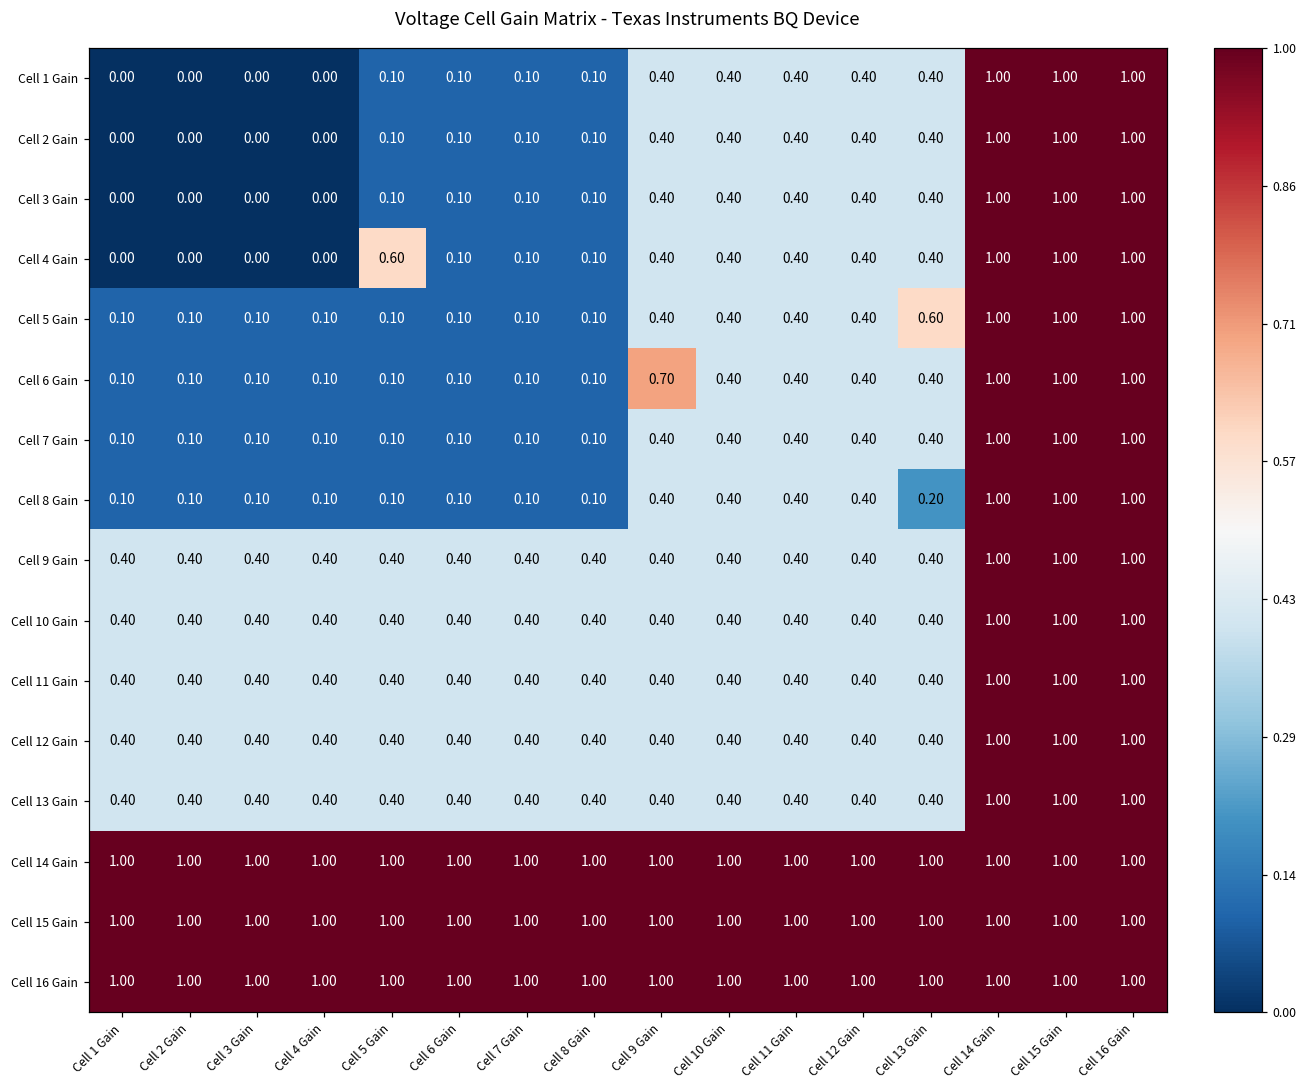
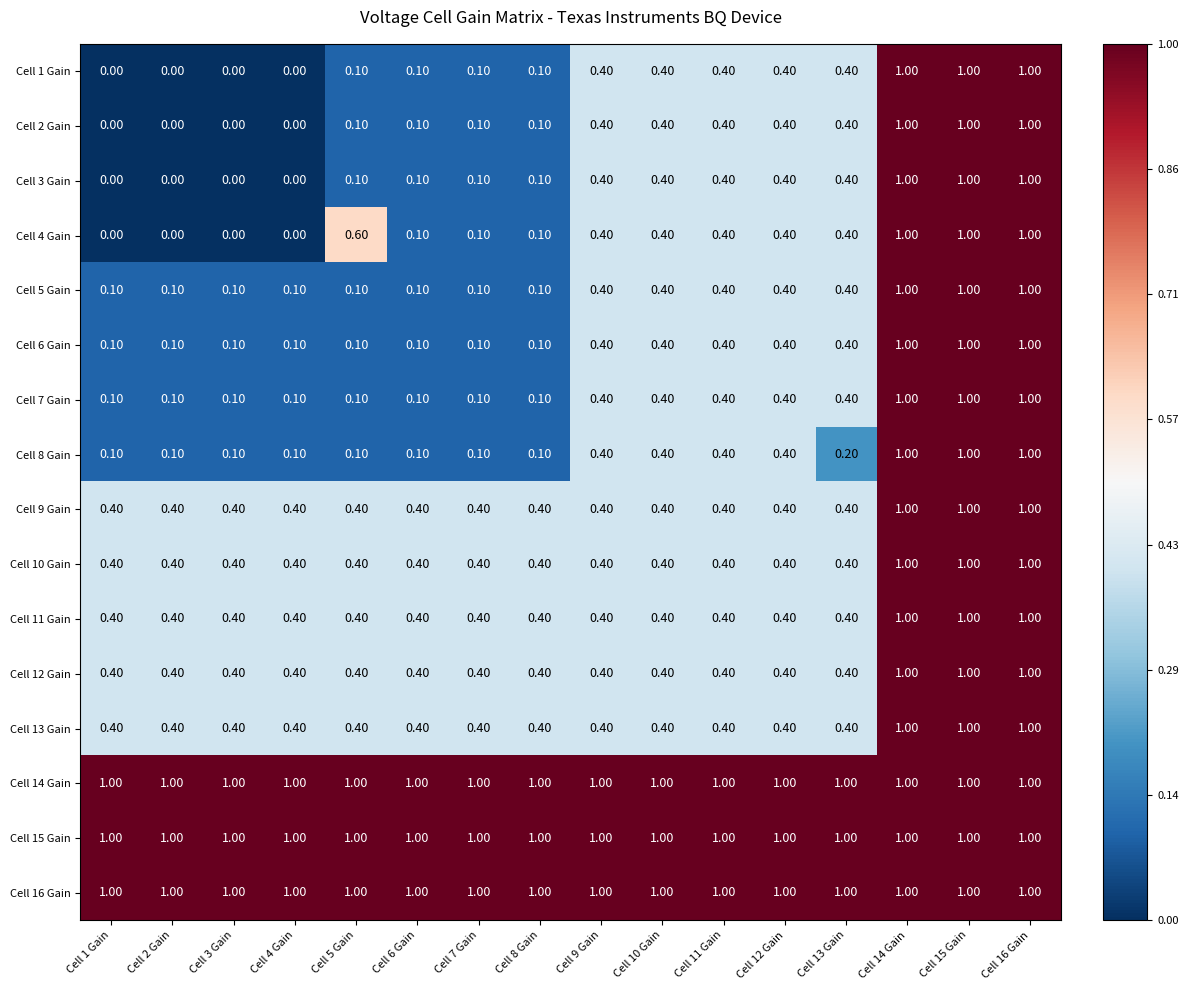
  {
    "Cell 5 Gain": {
      "Cell 1 Gain": 0.10,
      "Cell 2 Gain": 0.10,
      "Cell 3 Gain": 0.10,
      "Cell 4 Gain": 0.10,
      "Cell 5 Gain": 0.10,
      "Cell 6 Gain": 0.10,
      "Cell 7 Gain": 0.10,
      "Cell 8 Gain": 0.10,
      "Cell 9 Gain": 0.40,
      "Cell 10 Gain": 0.40,
      "Cell 11 Gain": 0.40,
      "Cell 12 Gain": 0.40,
-     "Cell 13 Gain": 0.60,
+     "Cell 13 Gain": 0.40,
      "Cell 14 Gain": 1.00,
      "Cell 15 Gain": 1.00,
      "Cell 16 Gain": 1.00
    },
    "Cell 6 Gain": {
      "Cell 1 Gain": 0.10,
      "Cell 2 Gain": 0.10,
      "Cell 3 Gain": 0.10,
      "Cell 4 Gain": 0.10,
      "Cell 5 Gain": 0.10,
      "Cell 6 Gain": 0.10,
      "Cell 7 Gain": 0.10,
      "Cell 8 Gain": 0.10,
-     "Cell 9 Gain": 0.70,
+     "Cell 9 Gain": 0.40,
      "Cell 10 Gain": 0.40,
      "Cell 11 Gain": 0.40,
      "Cell 12 Gain": 0.40,
      "Cell 13 Gain": 0.40,
      "Cell 14 Gain": 1.00,
      "Cell 15 Gain": 1.00,
      "Cell 16 Gain": 1.00
    }
  }
